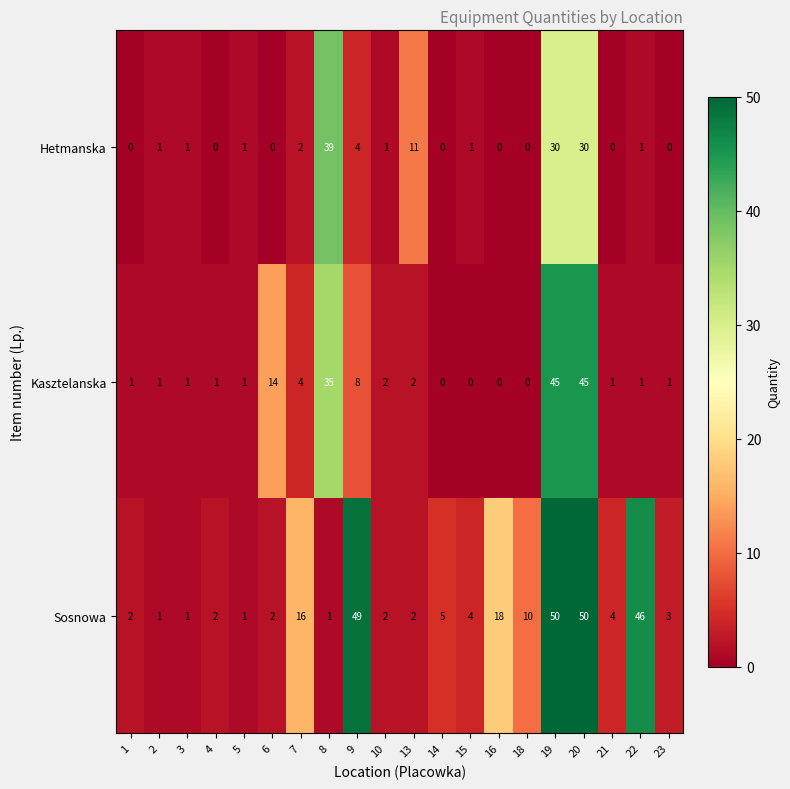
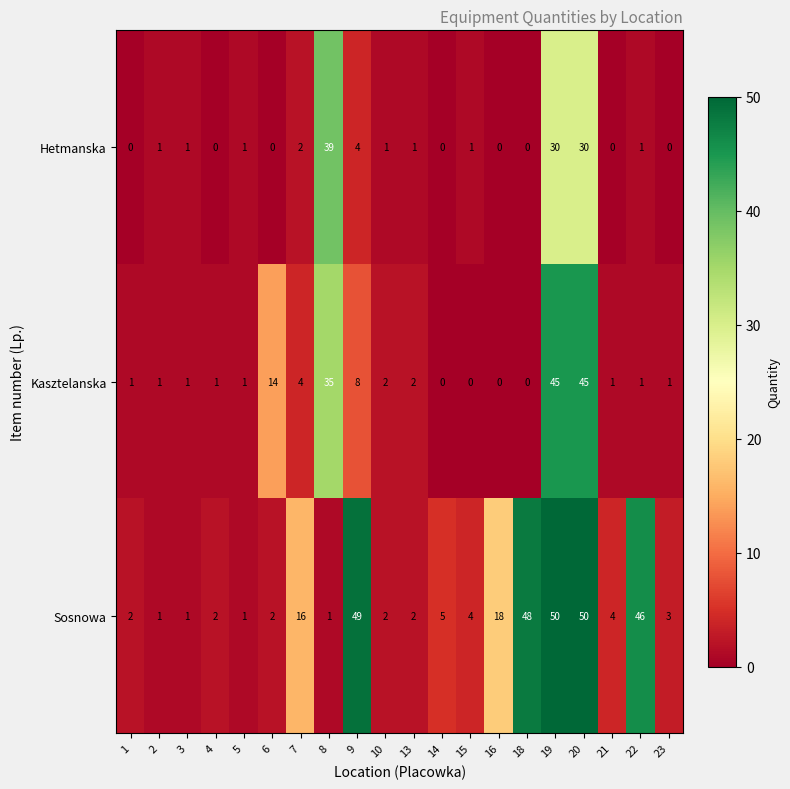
  {
    "Hetmanska": {
      "1": 0,
      "2": 1,
      "3": 1,
      "4": 0,
      "5": 1,
      "6": 0,
      "7": 2,
      "8": 39,
      "9": 4,
      "10": 1,
-     "13": 11,
+     "13": 1,
      "14": 0,
      "15": 1,
      "16": 0,
      "18": 0,
      "19": 30,
      "20": 30,
      "21": 0,
      "22": 1,
      "23": 0
    },
    "Kasztelanska": {
      "1": 1,
      "2": 1,
      "3": 1,
      "4": 1,
      "5": 1,
      "6": 14,
      "7": 4,
      "8": 35,
      "9": 8,
      "10": 2,
      "13": 2,
      "14": 0,
      "15": 0,
      "16": 0,
      "18": 0,
      "19": 45,
      "20": 45,
      "21": 1,
      "22": 1,
      "23": 1
    },
    "Sosnowa": {
      "1": 2,
      "2": 1,
      "3": 1,
      "4": 2,
      "5": 1,
      "6": 2,
      "7": 16,
      "8": 1,
      "9": 49,
      "10": 2,
      "13": 2,
      "14": 5,
      "15": 4,
      "16": 18,
-     "18": 10,
+     "18": 48,
      "19": 50,
      "20": 50,
      "21": 4,
      "22": 46,
      "23": 3
    }
  }
